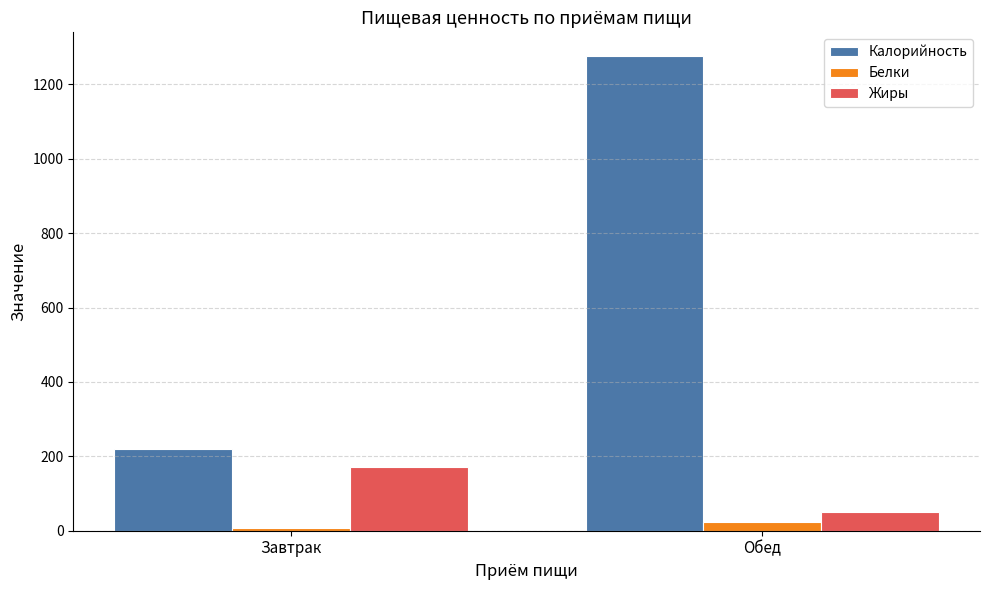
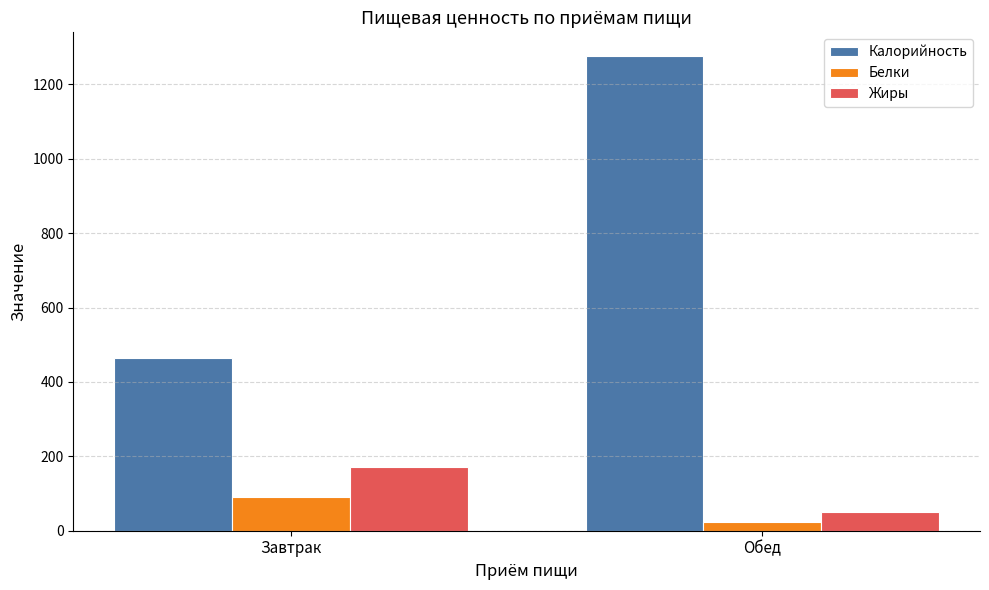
  {
    "Калорийность": {
-     "Завтрак": 220,
+     "Завтрак": 470,
      "Обед": 1280
    },
    "Белки": {
-     "Завтрак": 10,
+     "Завтрак": 90,
      "Обед": 20
    },
    "Жиры": {
      "Завтрак": 170,
      "Обед": 50
    }
  }
